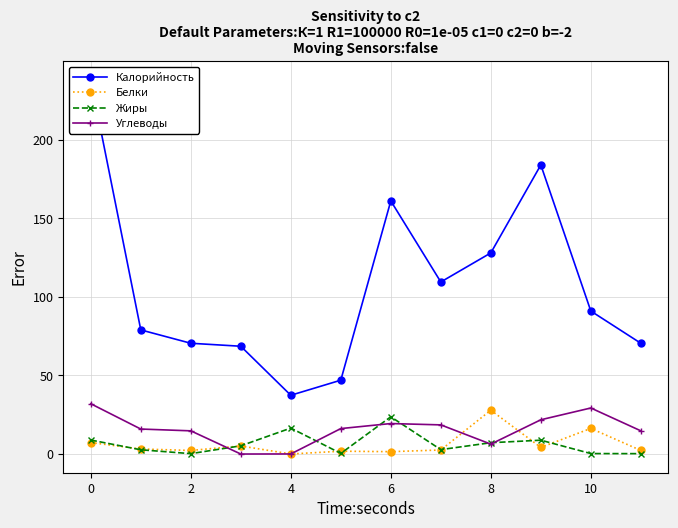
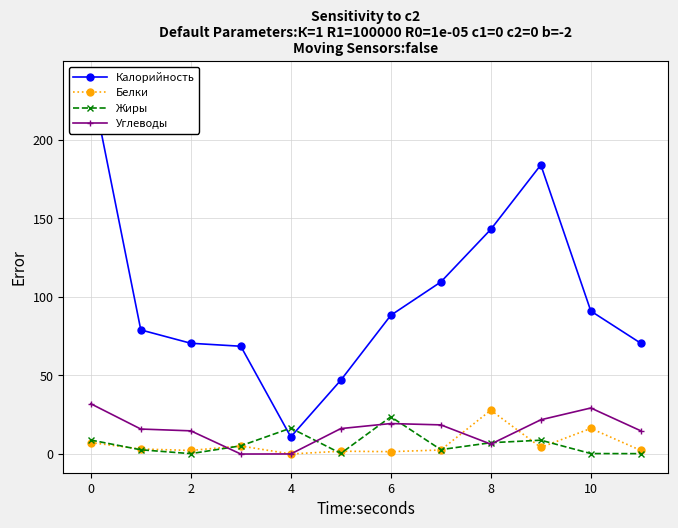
  {
    "Калорийность": {
      "2": 71,
-     "4": 37,
-     "6": 161,
-     "8": 128,
+     "4": 11,
+     "6": 88,
+     "8": 143,
      "10": 91
    },
    "Белки": {
      "2": 2,
      "6": 2,
      "8": 28,
      "10": 16
    },
    "Жиры": {
      "2": 0,
      "4": 17,
      "6": 24,
      "10": 0
    },
    "Углеводы": {
      "0": 32,
      "2": 15,
      "6": 19,
      "10": 29
    }
  }
